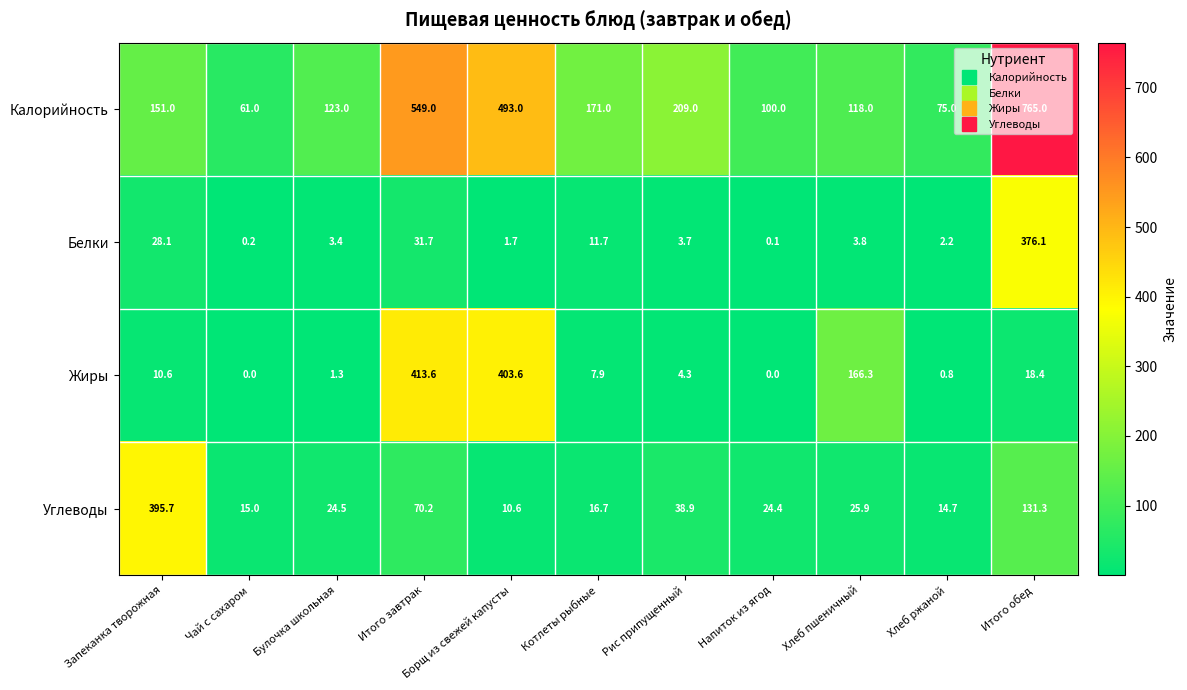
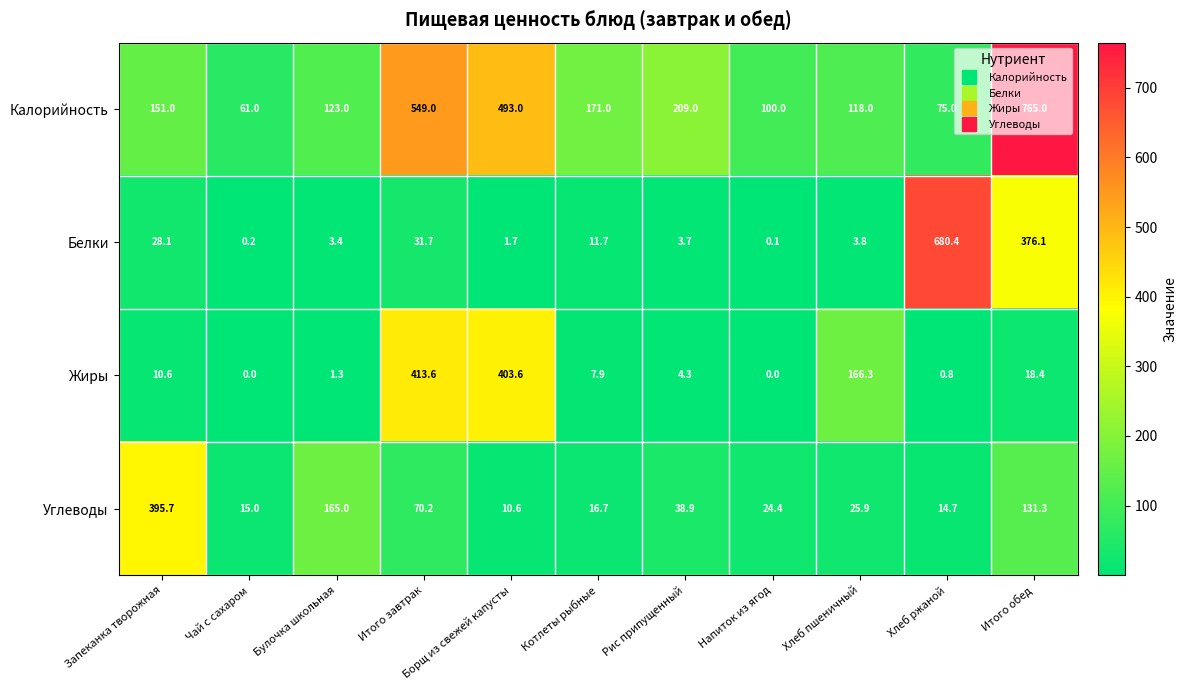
  {
    "Калорийность": {
      "Запеканка творожная": 151.0,
      "Чай с сахаром": 61.0,
      "Булочка школьная": 123.0,
      "Итого завтрак": 549.0,
      "Борщ из свежей капусты": 493.0,
      "Котлеты рыбные": 171.0,
      "Рис припущенный": 209.0,
      "Напиток из ягод": 100.0,
      "Хлеб пшеничный": 118.0
    },
    "Белки": {
      "Запеканка творожная": 28.1,
      "Чай с сахаром": 0.2,
      "Булочка школьная": 3.4,
      "Итого завтрак": 31.7,
      "Борщ из свежей капусты": 1.7,
      "Котлеты рыбные": 11.7,
      "Рис припущенный": 3.7,
      "Напиток из ягод": 0.1,
      "Хлеб пшеничный": 3.8,
-     "Хлеб ржаной": 2.2,
+     "Хлеб ржаной": 680.4,
      "Итого обед": 376.1
    },
    "Жиры": {
      "Запеканка творожная": 10.6,
      "Чай с сахаром": 0.0,
      "Булочка школьная": 1.3,
      "Итого завтрак": 413.6,
      "Борщ из свежей капусты": 403.6,
      "Котлеты рыбные": 7.9,
      "Рис припущенный": 4.3,
      "Напиток из ягод": 0.0,
      "Хлеб пшеничный": 166.3,
      "Хлеб ржаной": 0.8,
      "Итого обед": 18.4
    },
    "Углеводы": {
      "Запеканка творожная": 395.7,
      "Чай с сахаром": 15.0,
-     "Булочка школьная": 24.5,
+     "Булочка школьная": 165.0,
      "Итого завтрак": 70.2,
      "Борщ из свежей капусты": 10.6,
      "Котлеты рыбные": 16.7,
      "Рис припущенный": 38.9,
      "Напиток из ягод": 24.4,
      "Хлеб пшеничный": 25.9,
      "Хлеб ржаной": 14.7,
      "Итого обед": 131.3
    }
  }
